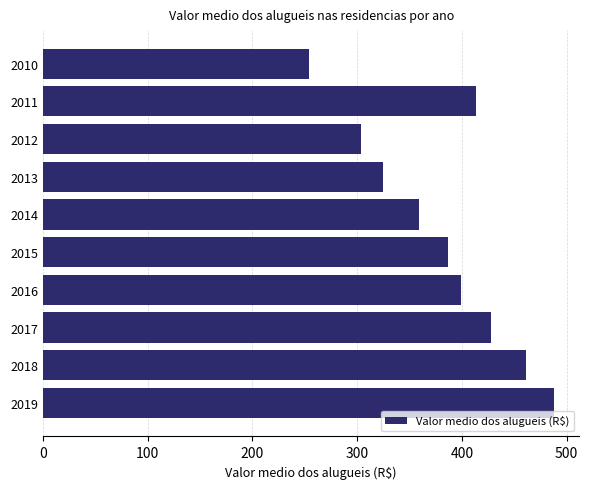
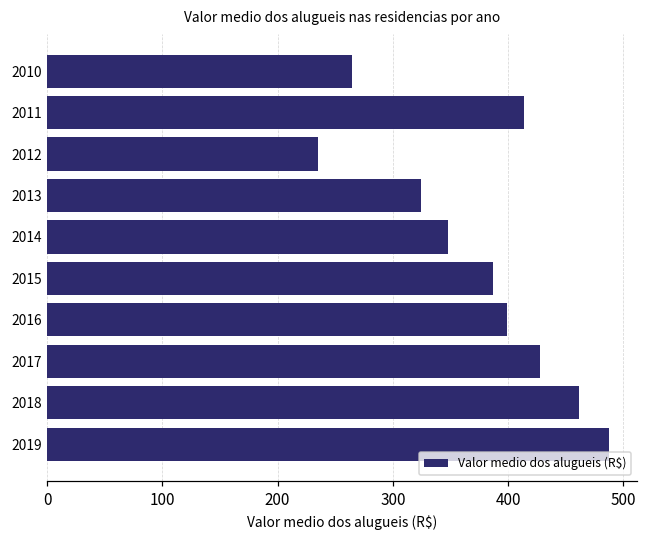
  {
-   "2010": 254,
+   "2010": 264,
    "2011": 414,
-   "2012": 303,
+   "2012": 235,
    "2013": 325,
-   "2014": 359,
+   "2014": 348,
    "2015": 387,
    "2016": 399,
    "2017": 428,
    "2018": 462,
    "2019": 488
  }
